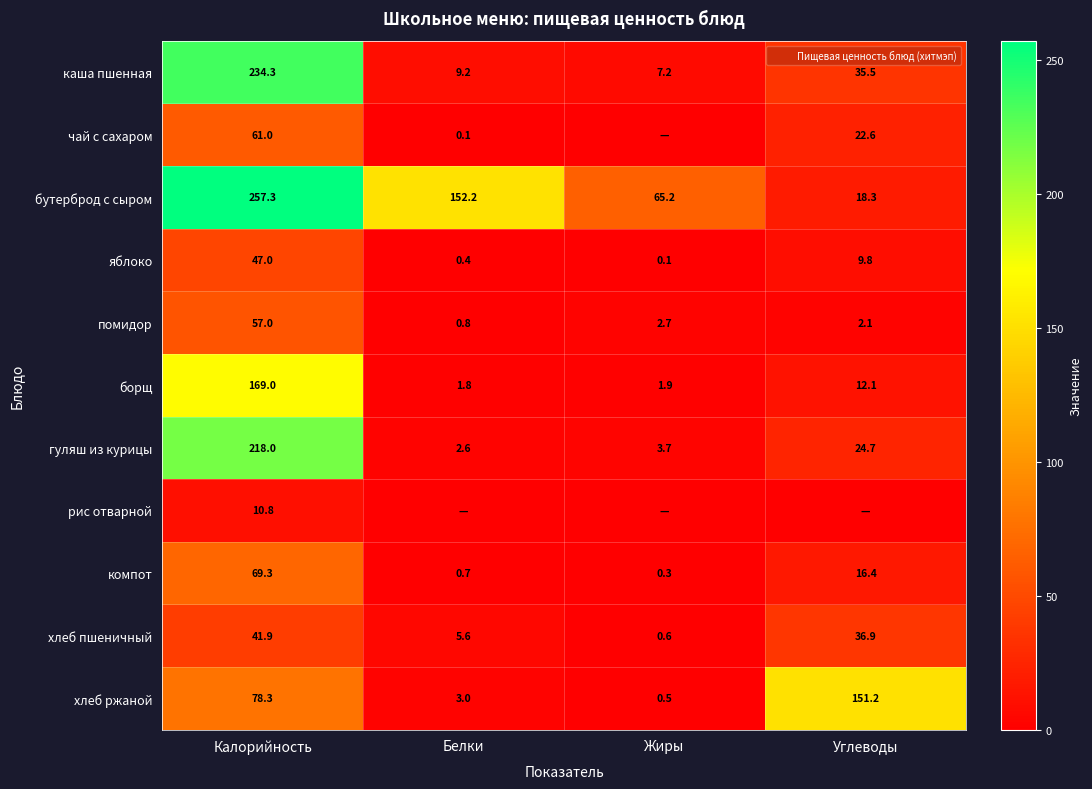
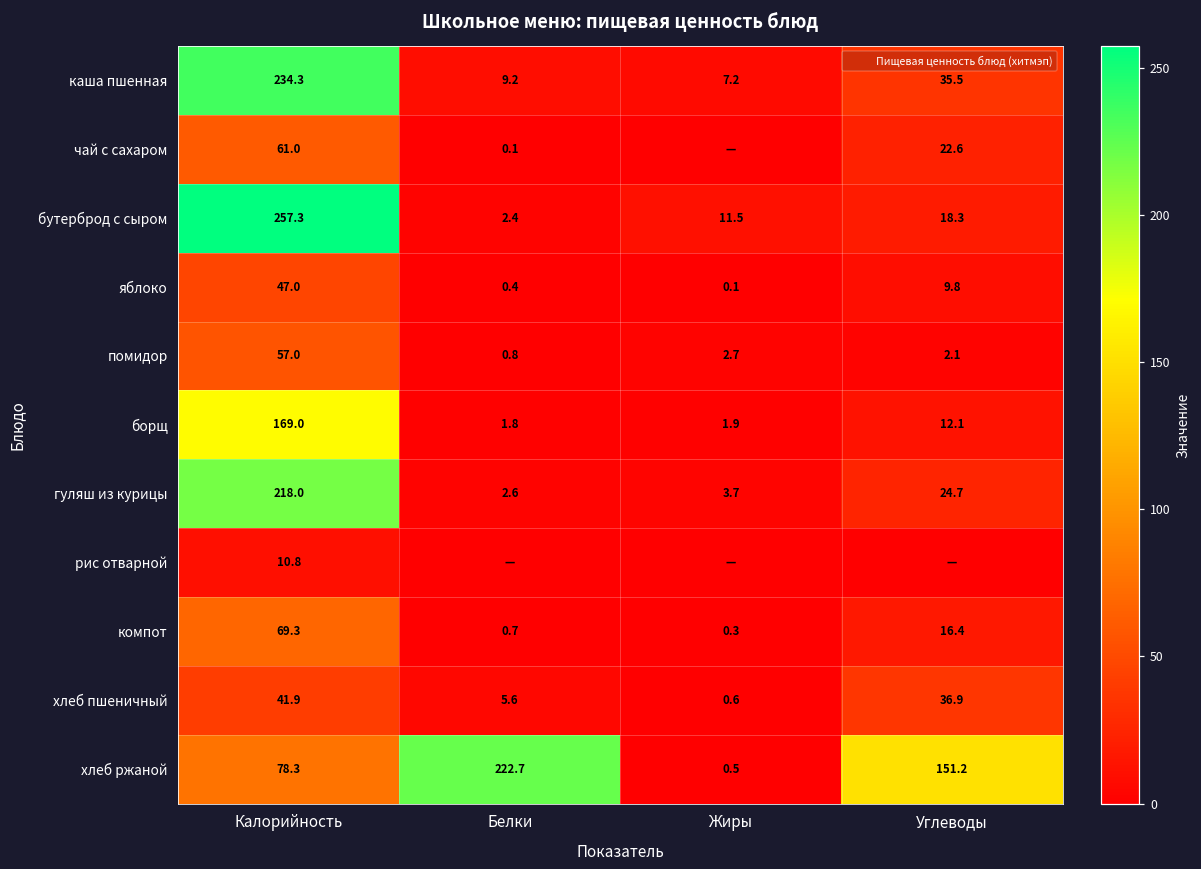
  {
    "каша пшенная": {
      "Калорийность": 234.3,
      "Белки": 9.2,
      "Жиры": 7.2,
      "Углеводы": 35.5
    },
    "чай с сахаром": {
      "Калорийность": 61.0,
      "Белки": 0.1,
      "Углеводы": 22.6
    },
    "бутерброд с сыром": {
      "Калорийность": 257.3,
-     "Белки": 152.2,
-     "Жиры": 65.2,
+     "Белки": 2.4,
+     "Жиры": 11.5,
      "Углеводы": 18.3
    },
    "яблоко": {
      "Калорийность": 47.0,
      "Белки": 0.4,
      "Жиры": 0.1,
      "Углеводы": 9.8
    },
    "помидор": {
      "Калорийность": 57.0,
      "Белки": 0.8,
      "Жиры": 2.7,
      "Углеводы": 2.1
    },
    "борщ": {
      "Калорийность": 169.0,
      "Белки": 1.8,
      "Жиры": 1.9,
      "Углеводы": 12.1
    },
    "гуляш из курицы": {
      "Калорийность": 218.0,
      "Белки": 2.6,
      "Жиры": 3.7,
      "Углеводы": 24.7
    },
    "рис отварной": {
      "Калорийность": 10.8
    },
    "компот": {
      "Калорийность": 69.3,
      "Белки": 0.7,
      "Жиры": 0.3,
      "Углеводы": 16.4
    },
    "хлеб пшеничный": {
      "Калорийность": 41.9,
      "Белки": 5.6,
      "Жиры": 0.6,
      "Углеводы": 36.9
    },
    "хлеб ржаной": {
      "Калорийность": 78.3,
-     "Белки": 3.0,
+     "Белки": 222.7,
      "Жиры": 0.5,
      "Углеводы": 151.2
    }
  }
